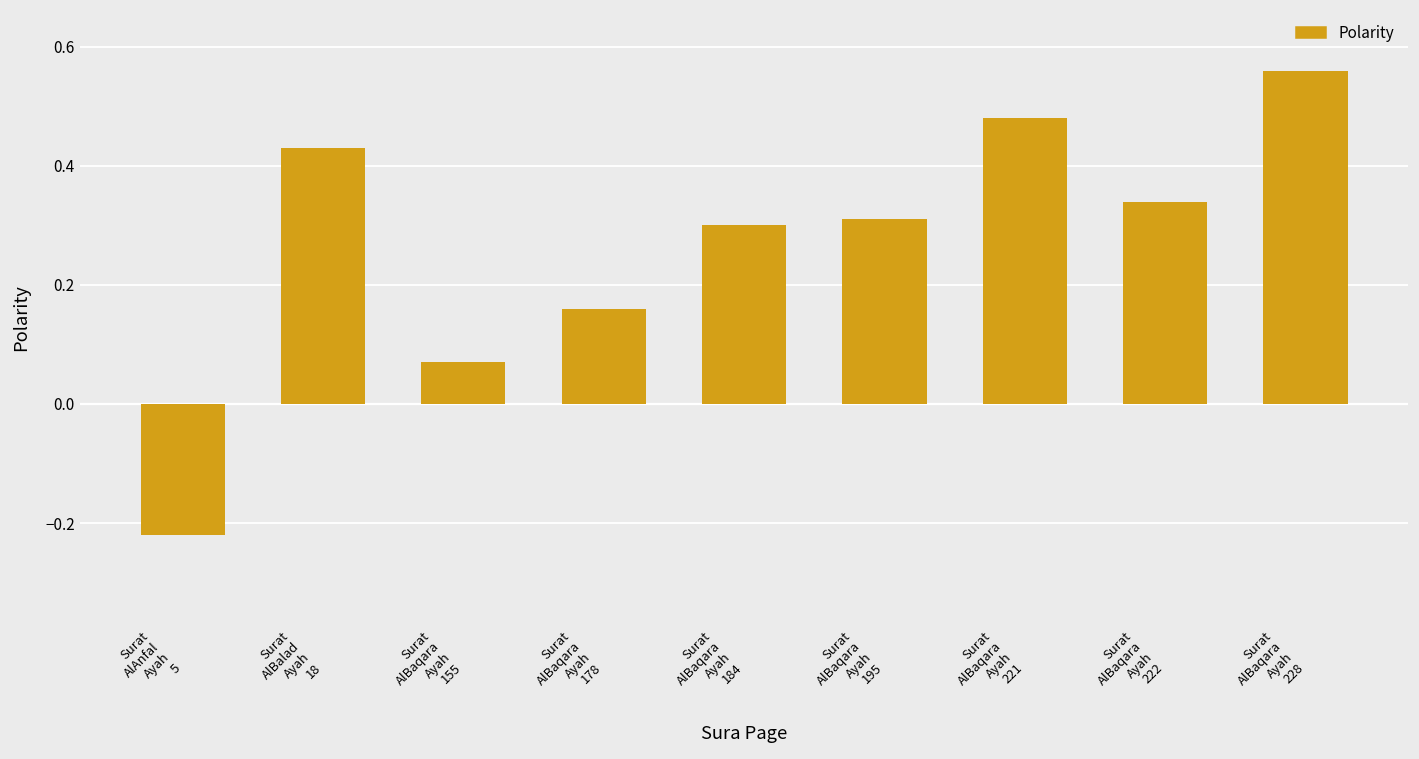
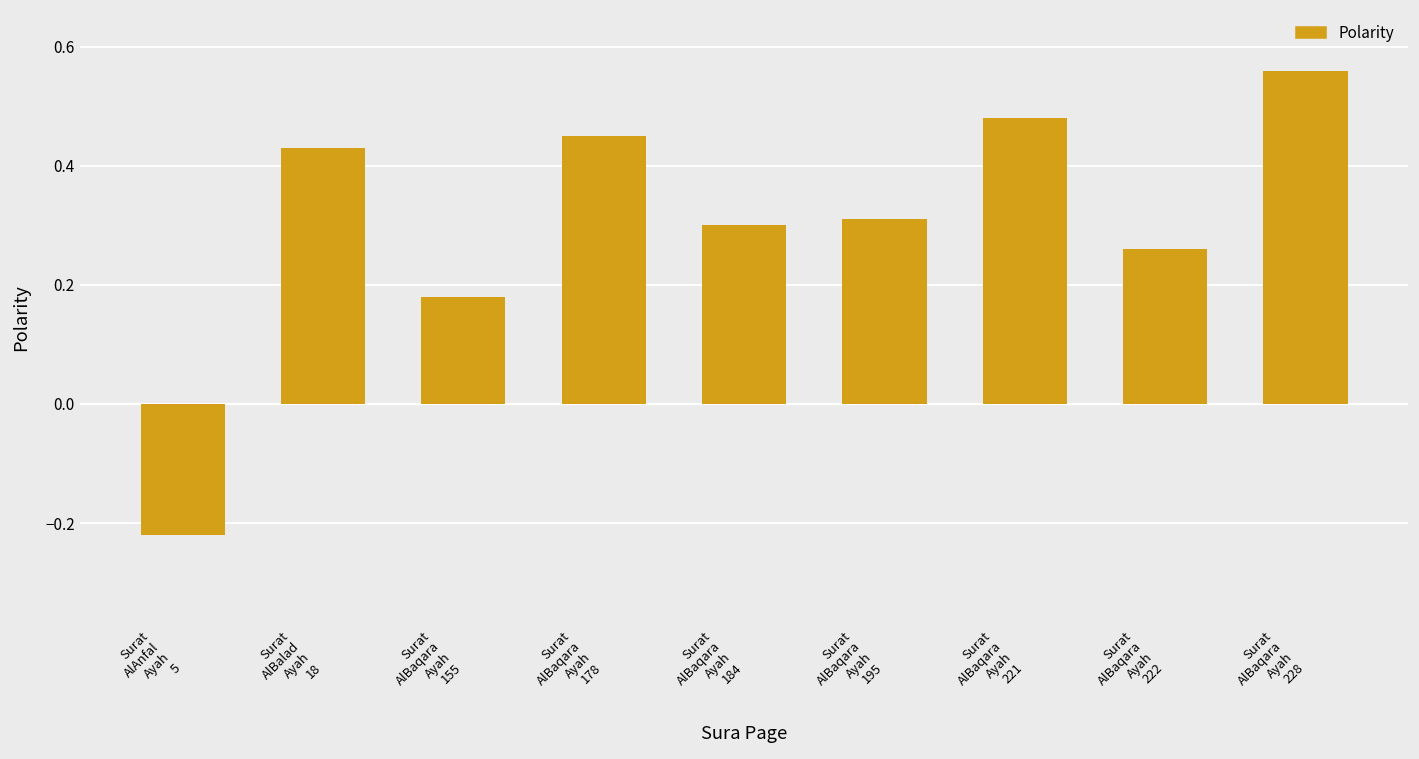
  {
    "Surat AlAnfal Ayah 5": -0.22,
    "Surat AlBalad Ayah 18": 0.43,
-   "Surat AlBaqara Ayah 155": 0.07,
-   "Surat AlBaqara Ayah 178": 0.16,
+   "Surat AlBaqara Ayah 155": 0.18,
+   "Surat AlBaqara Ayah 178": 0.45,
    "Surat AlBaqara Ayah 184": 0.30,
    "Surat AlBaqara Ayah 195": 0.31,
    "Surat AlBaqara Ayah 221": 0.48,
-   "Surat AlBaqara Ayah 222": 0.34,
+   "Surat AlBaqara Ayah 222": 0.26,
    "Surat AlBaqara Ayah 228": 0.56
  }
